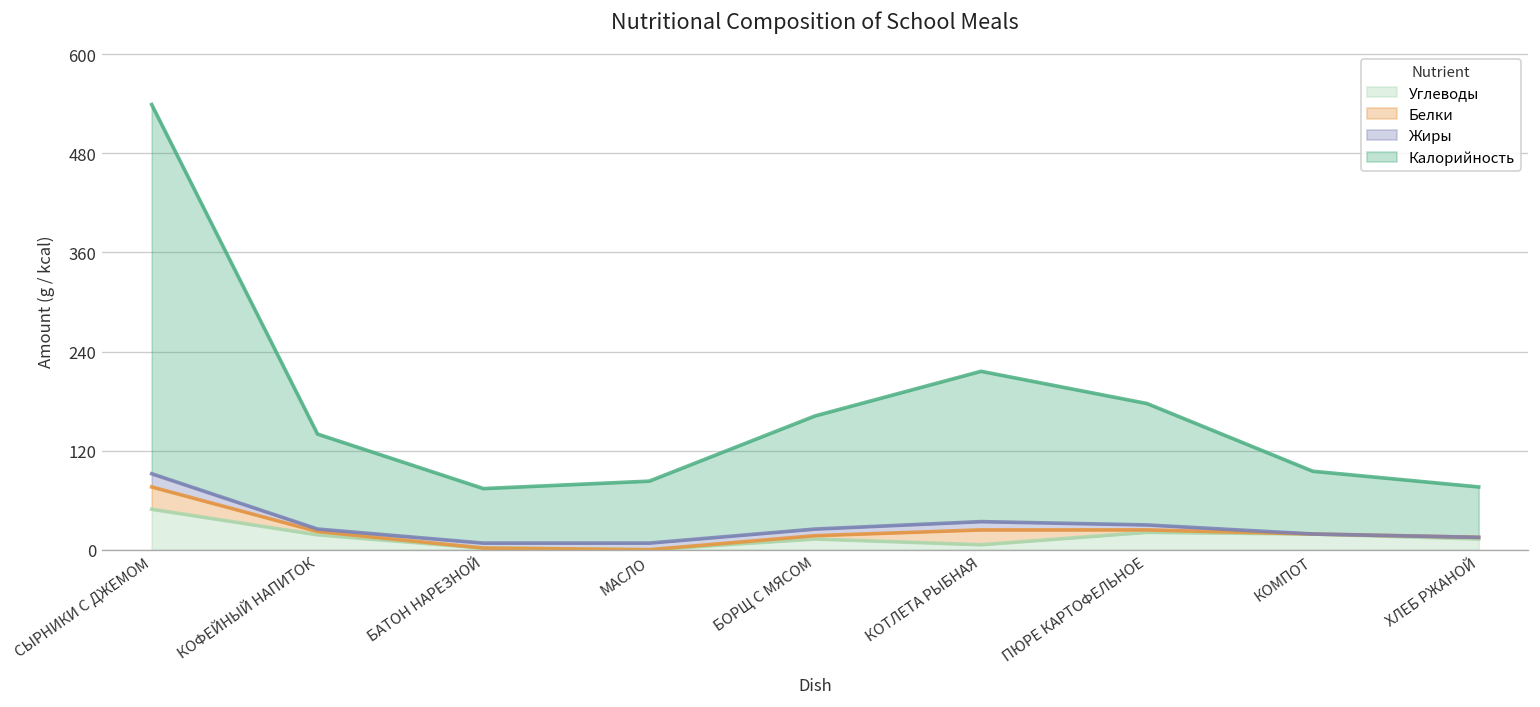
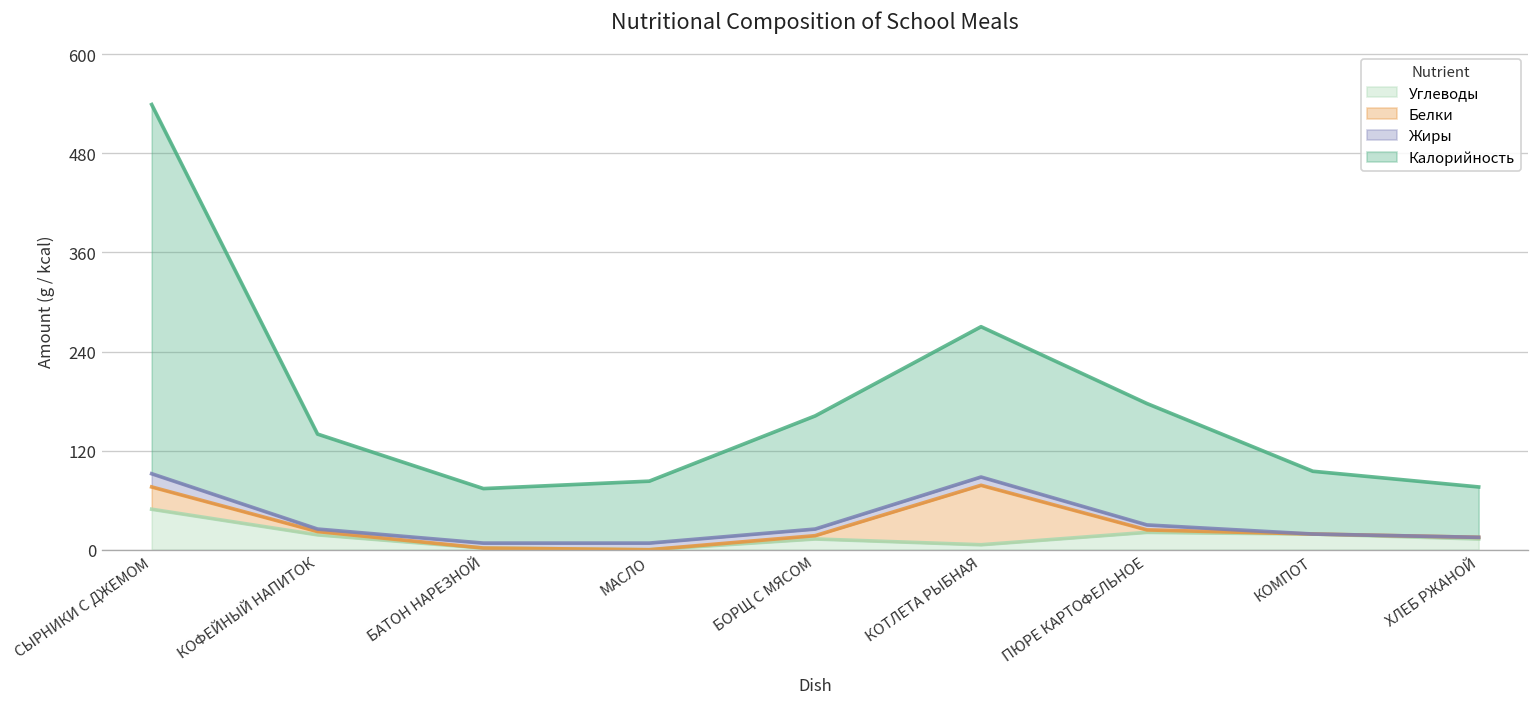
  {
    "Белки": {
      "СЫРНИКИ С ДЖЕМОМ": 30,
      "БОРЩ С МЯСОМ": 0,
-     "КОТЛЕТА РЫБНАЯ": 20
+     "КОТЛЕТА РЫБНАЯ": 70
    }
  }
